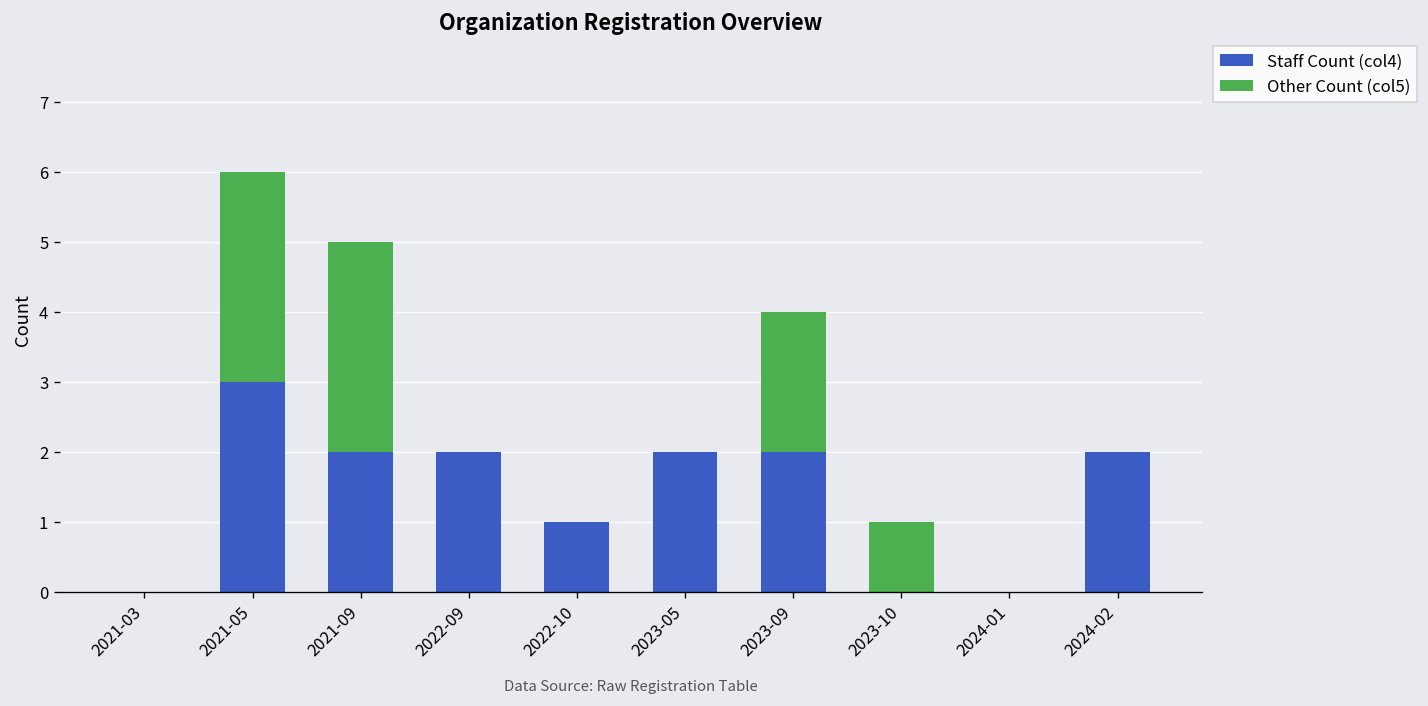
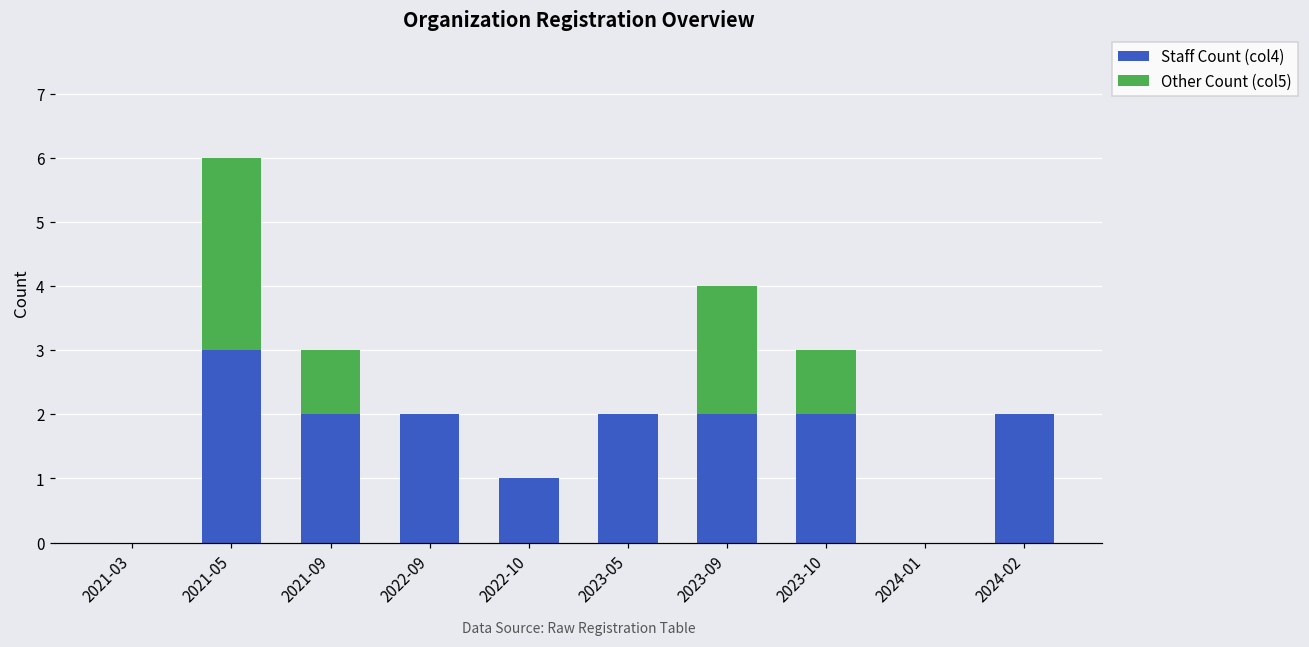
  {
    "Staff Count (col4)": {
      "2021-03": 0,
      "2021-05": 3,
      "2021-09": 2,
      "2022-09": 2,
      "2022-10": 1,
      "2023-05": 2,
      "2023-09": 2,
-     "2023-10": 0,
+     "2023-10": 2,
      "2024-01": 0,
      "2024-02": 2
    },
    "Other Count (col5)": {
      "2021-03": 0,
      "2021-05": 3,
-     "2021-09": 3,
+     "2021-09": 1,
      "2022-09": 0,
      "2022-10": 0,
      "2023-05": 0,
      "2023-09": 2,
      "2023-10": 1,
      "2024-01": 0,
      "2024-02": 0
    }
  }
